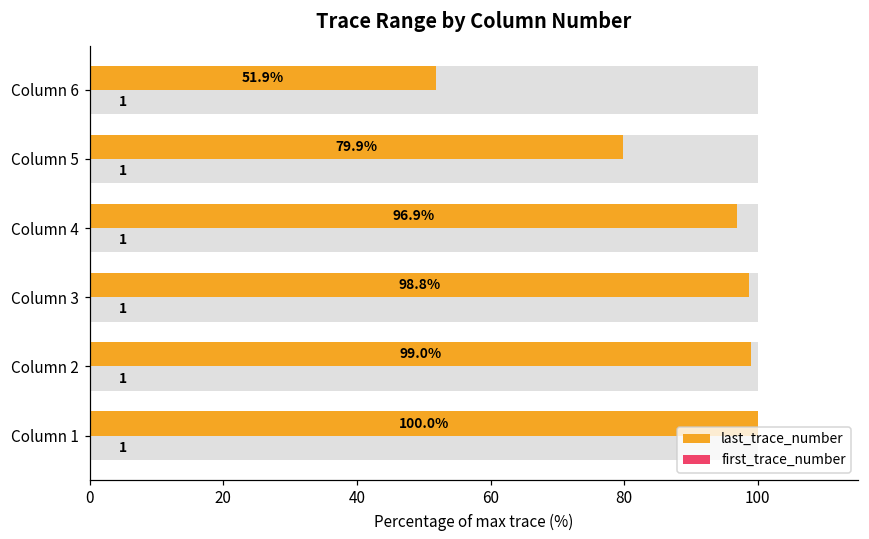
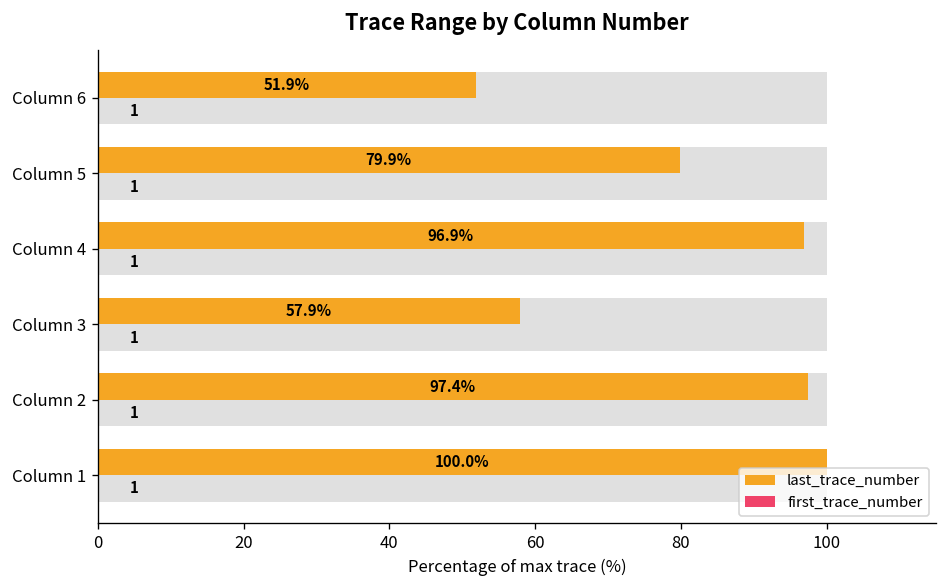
  {
    "last_trace_number": {
-     "Column 3": "98.8%",
-     "Column 2": "99.0%",
+     "Column 3": "57.9%",
+     "Column 2": "97.4%",
      "Column 1": "100.0%"
    }
  }
